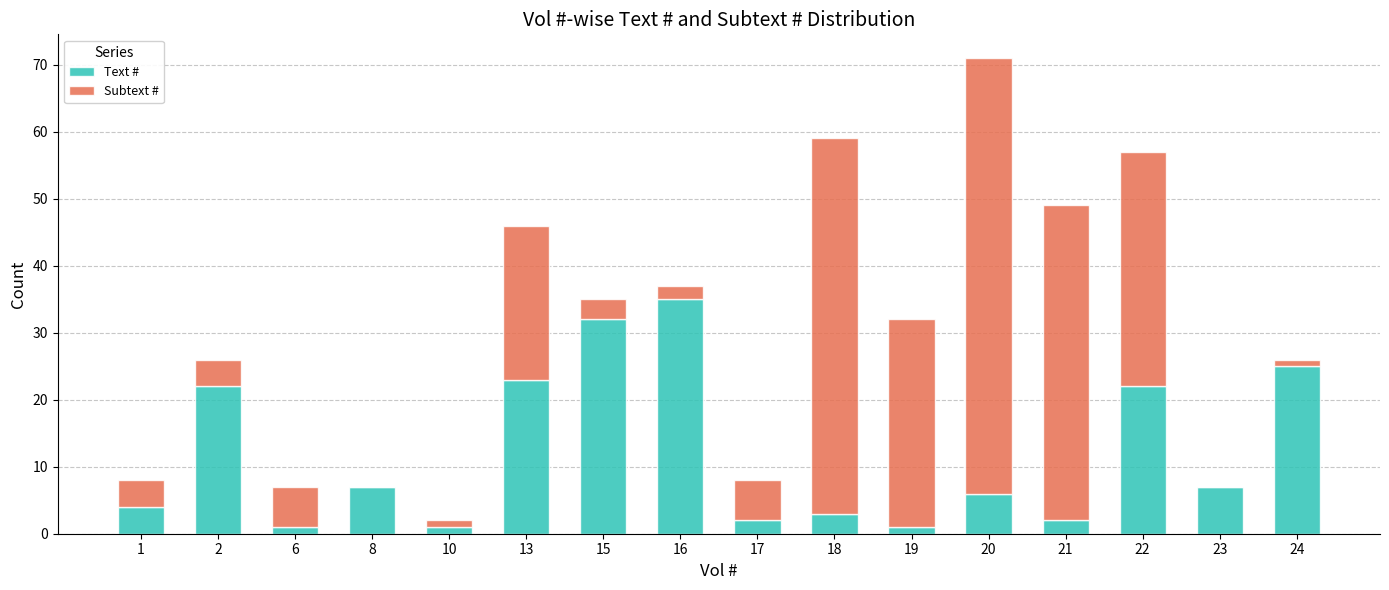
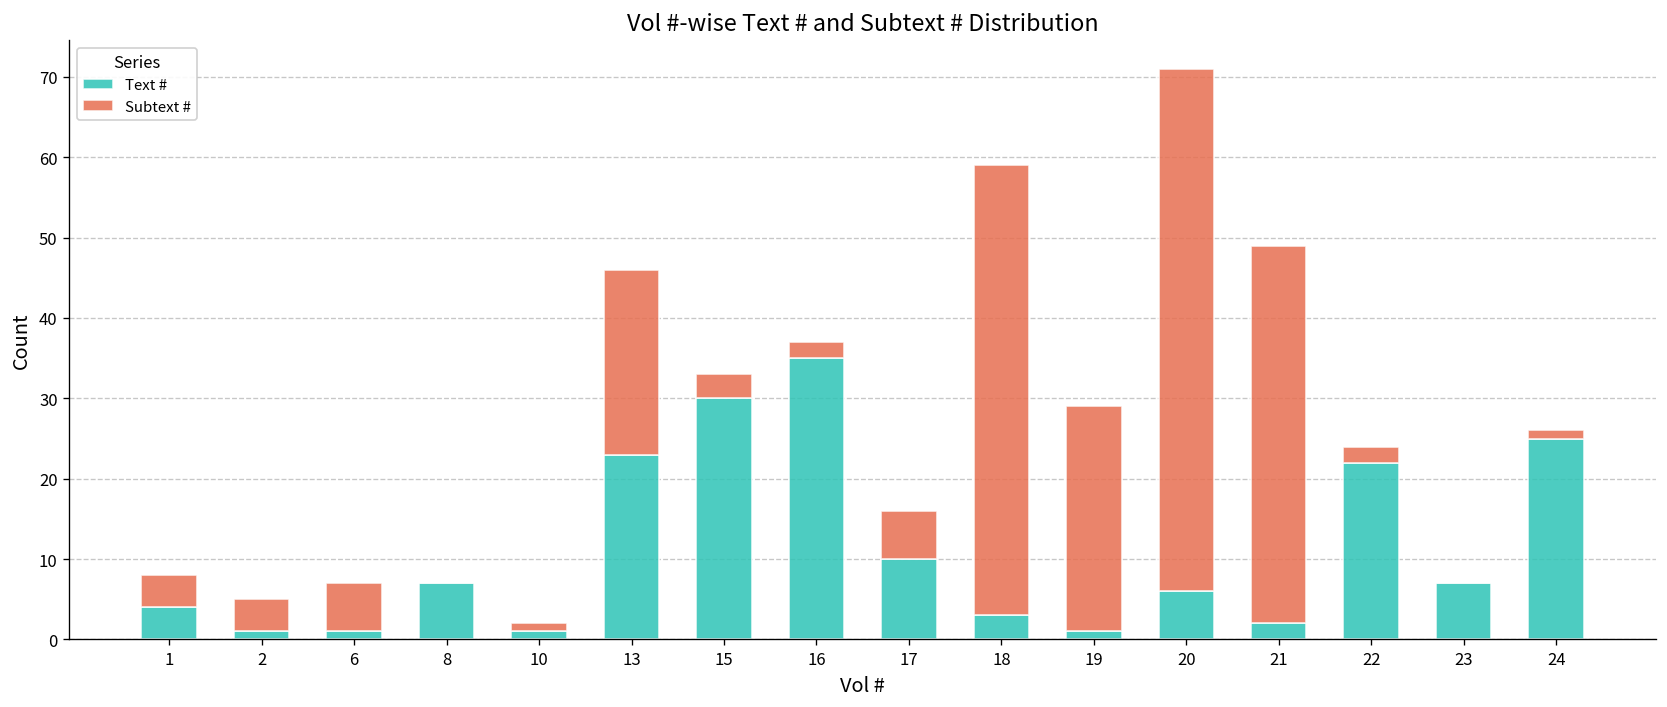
  {
    "Text #": {
      "1": 4,
-     "2": 22,
+     "2": 1,
      "6": 1,
      "8": 7,
      "10": 1,
      "13": 23,
-     "15": 32,
+     "15": 30,
      "16": 35,
-     "17": 2,
+     "17": 10,
      "18": 3,
      "19": 1,
      "20": 6,
      "21": 2,
      "22": 22,
      "23": 7,
      "24": 25
    },
    "Subtext #": {
      "1": 4,
      "2": 4,
      "6": 6,
      "8": 0,
      "10": 1,
      "13": 23,
      "15": 3,
      "16": 2,
      "17": 6,
      "18": 56,
-     "19": 31,
+     "19": 28,
      "20": 65,
      "21": 47,
-     "22": 35,
+     "22": 2,
      "23": 0,
      "24": 1
    }
  }
